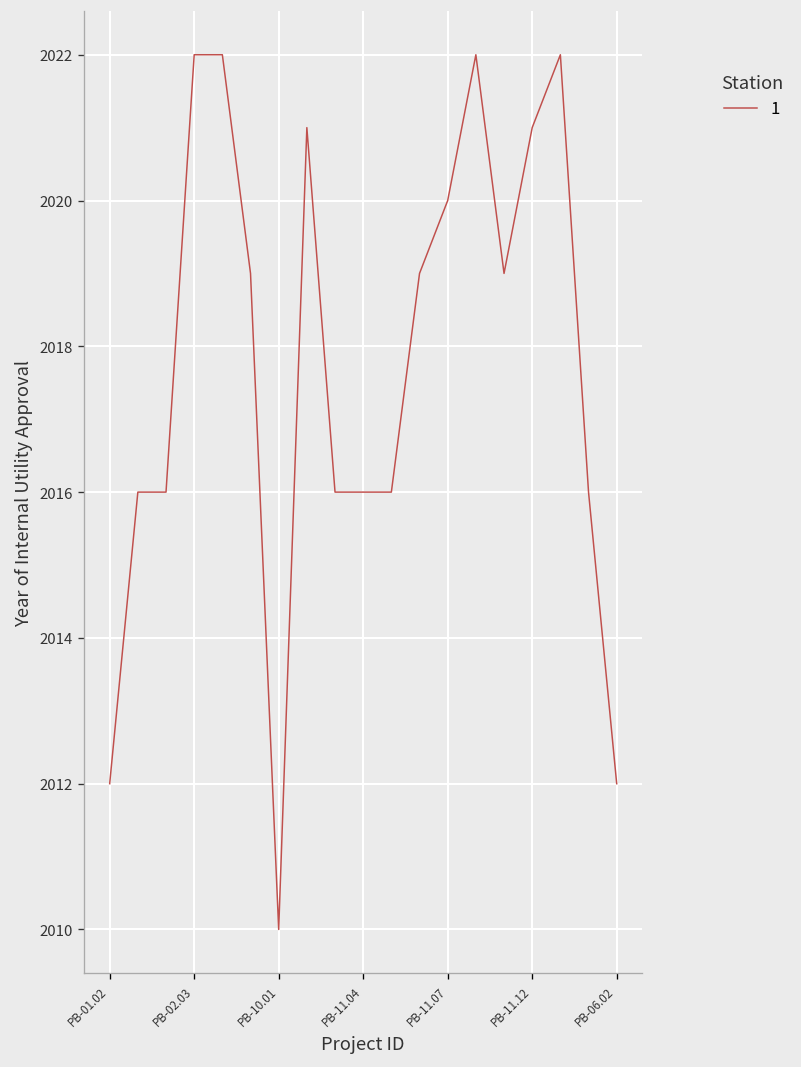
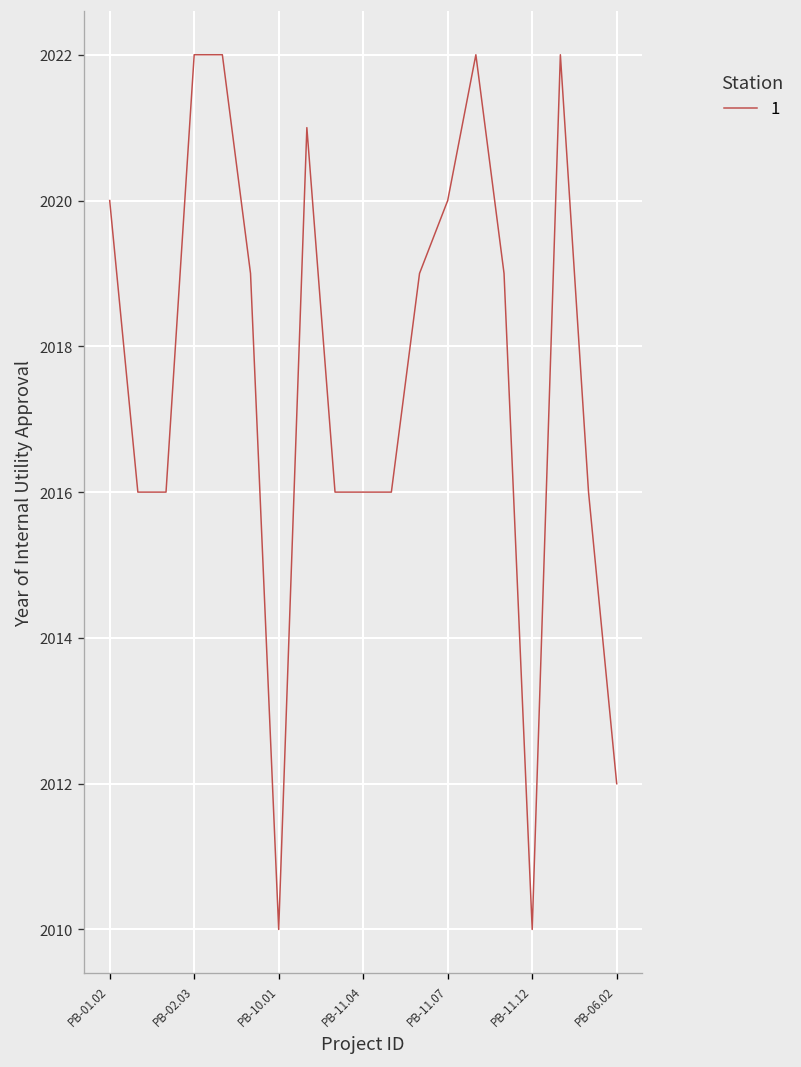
  {
-   "PB-01.02": 2012,
+   "PB-01.02": 2020,
    "PB-02.03": 2022,
    "PB-10.01": 2010,
    "PB-11.04": 2016,
    "PB-11.07": 2020,
-   "PB-11.12": 2021,
+   "PB-11.12": 2010,
    "PB-06.02": 2012
  }
